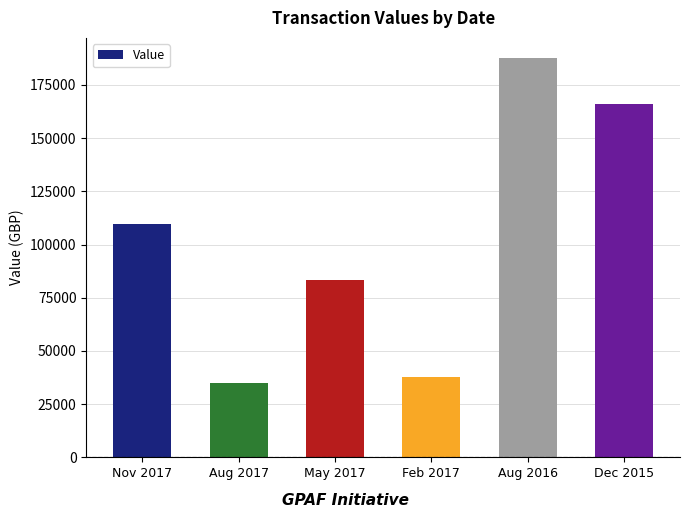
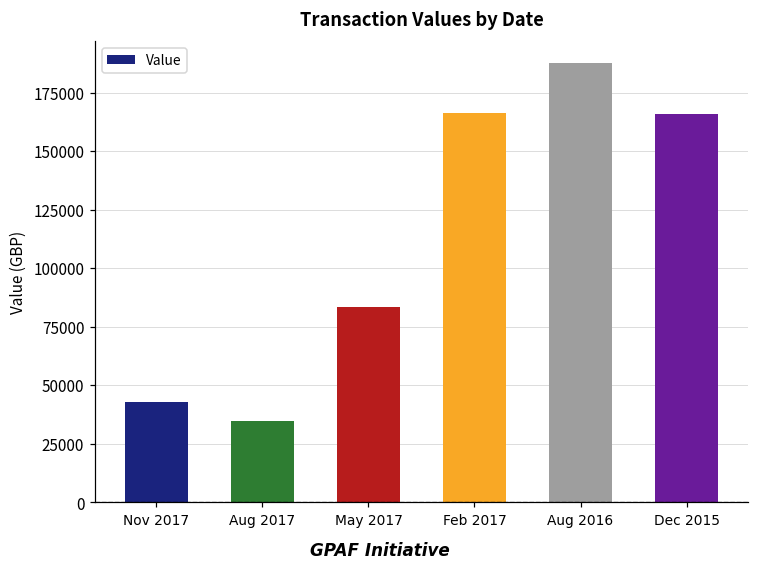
  {
-   "Nov 2017": 110000,
+   "Nov 2017": 43000,
    "Aug 2017": 35000,
    "May 2017": 83000,
-   "Feb 2017": 38000,
+   "Feb 2017": 166000,
    "Aug 2016": 188000,
    "Dec 2015": 166000
  }
